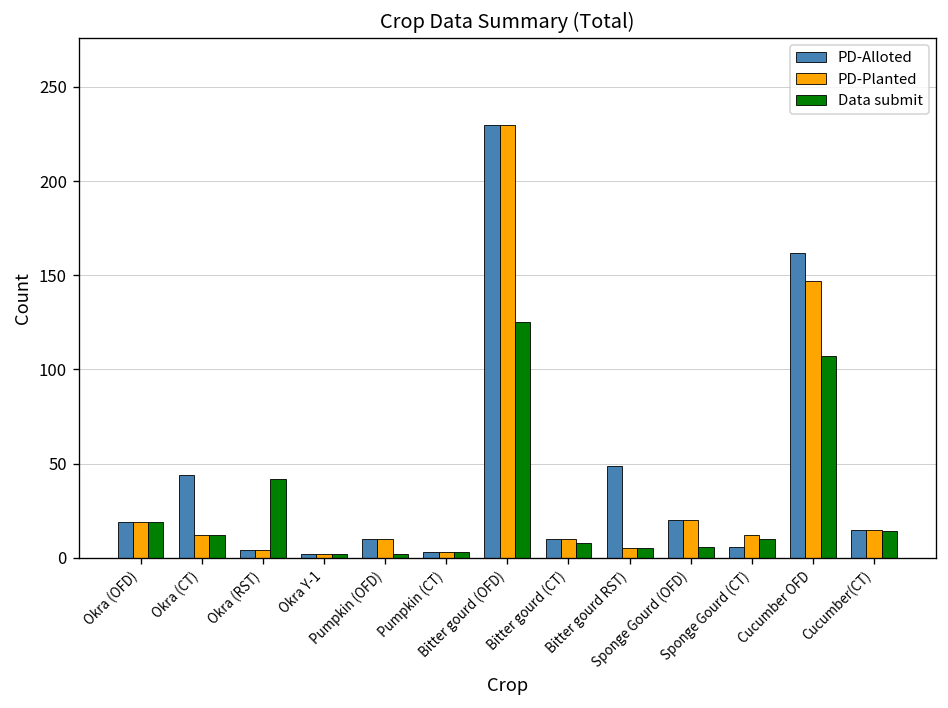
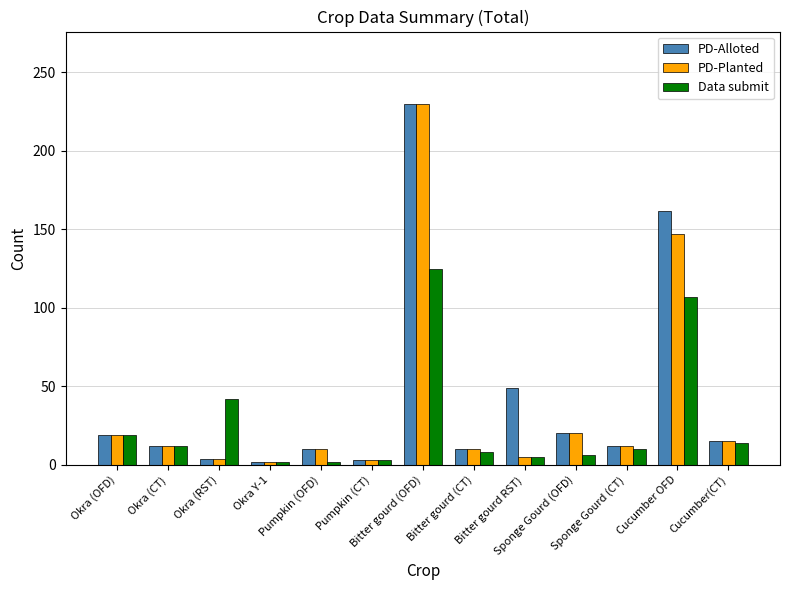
  {
    "PD-Alloted": {
      "Okra (OFD)": 19,
-     "Okra (CT)": 44,
+     "Okra (CT)": 12,
      "Okra (RST)": 4,
      "Okra Y-1": 2,
      "Pumpkin (OFD)": 10,
      "Pumpkin (CT)": 3,
      "Bitter gourd (OFD)": 230,
      "Bitter gourd (CT)": 10,
      "Bitter gourd RST)": 49,
      "Sponge Gourd (OFD)": 20,
-     "Sponge Gourd (CT)": 6,
+     "Sponge Gourd (CT)": 12,
      "Cucumber OFD": 162,
      "Cucumber(CT)": 15
    },
    "PD-Planted": {
      "Okra (OFD)": 19,
      "Okra (CT)": 12,
      "Okra (RST)": 4,
      "Okra Y-1": 2,
      "Pumpkin (OFD)": 10,
      "Pumpkin (CT)": 3,
      "Bitter gourd (OFD)": 230,
      "Bitter gourd (CT)": 10,
      "Bitter gourd RST)": 5,
      "Sponge Gourd (OFD)": 20,
      "Sponge Gourd (CT)": 12,
      "Cucumber OFD": 147,
      "Cucumber(CT)": 15
    },
    "Data submit": {
      "Okra (OFD)": 19,
      "Okra (CT)": 12,
      "Okra (RST)": 42,
      "Okra Y-1": 2,
      "Pumpkin (OFD)": 2,
      "Pumpkin (CT)": 3,
      "Bitter gourd (OFD)": 125,
      "Bitter gourd (CT)": 8,
      "Bitter gourd RST)": 5,
      "Sponge Gourd (OFD)": 6,
      "Sponge Gourd (CT)": 10,
      "Cucumber OFD": 107,
      "Cucumber(CT)": 14
    }
  }
